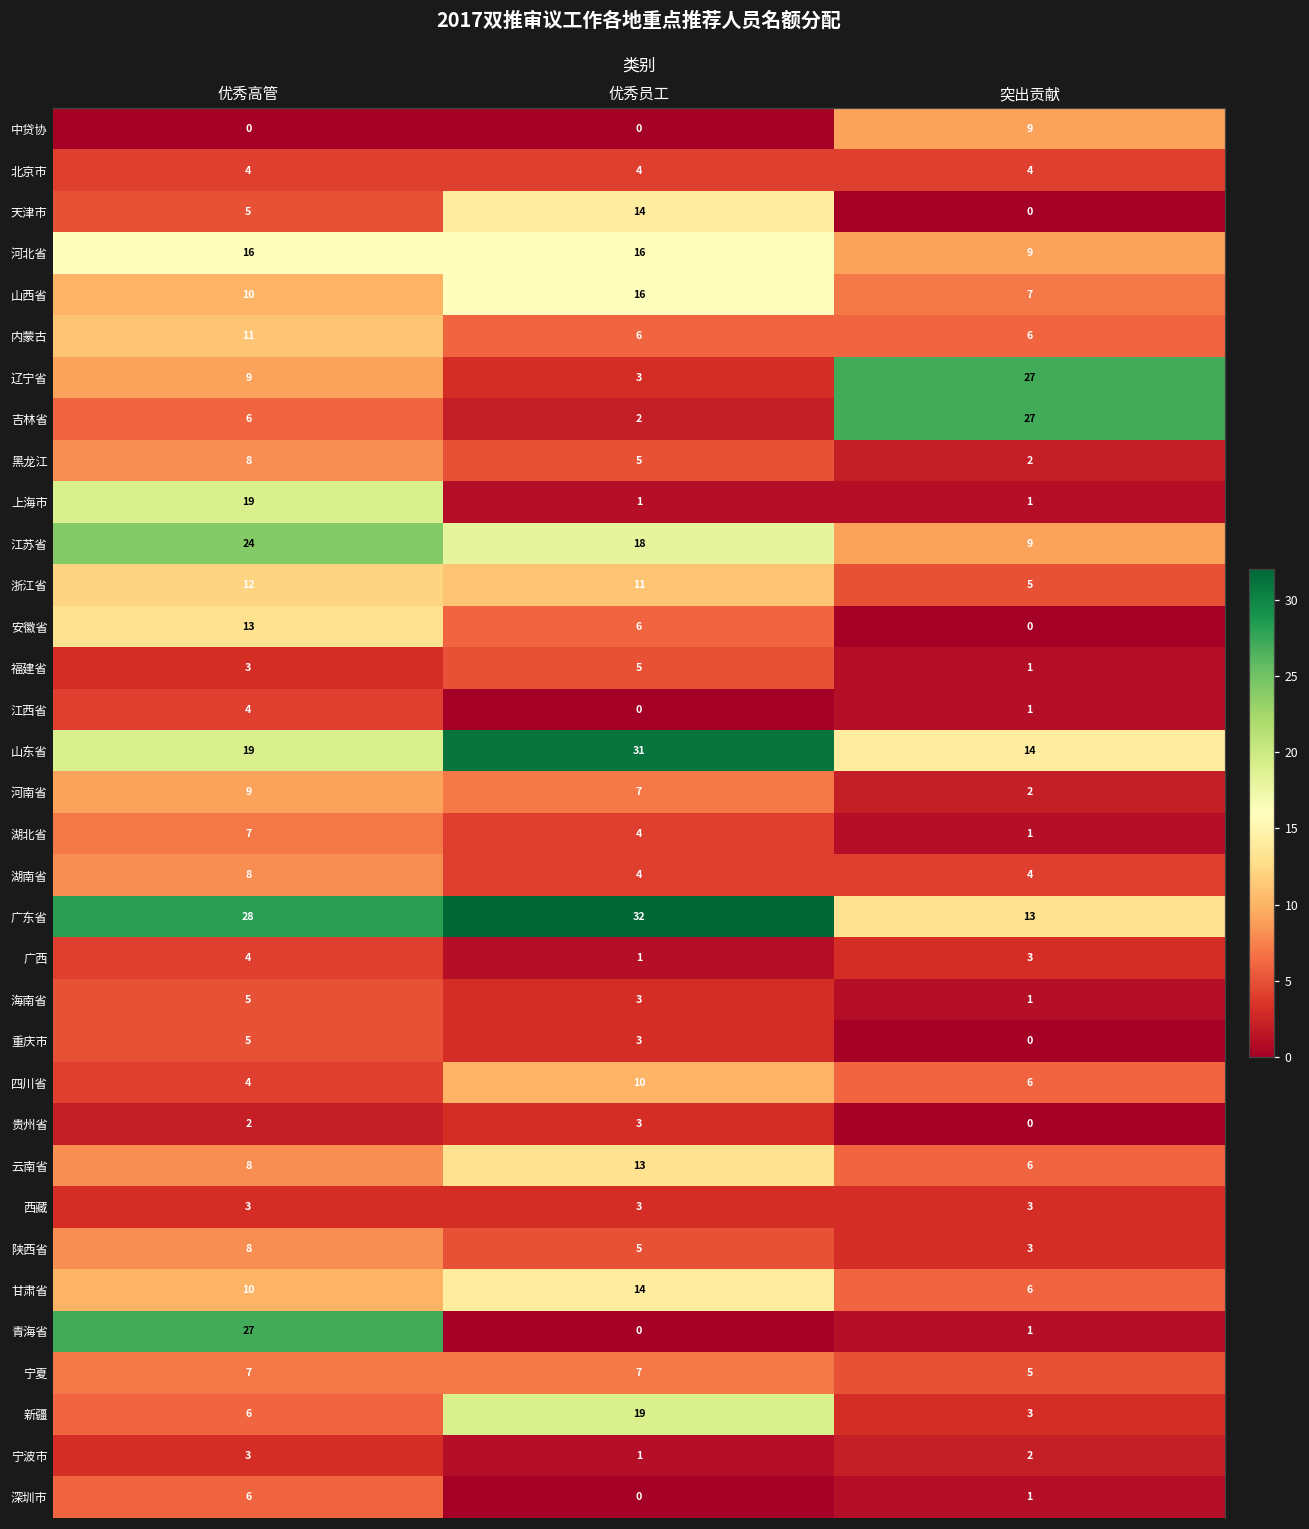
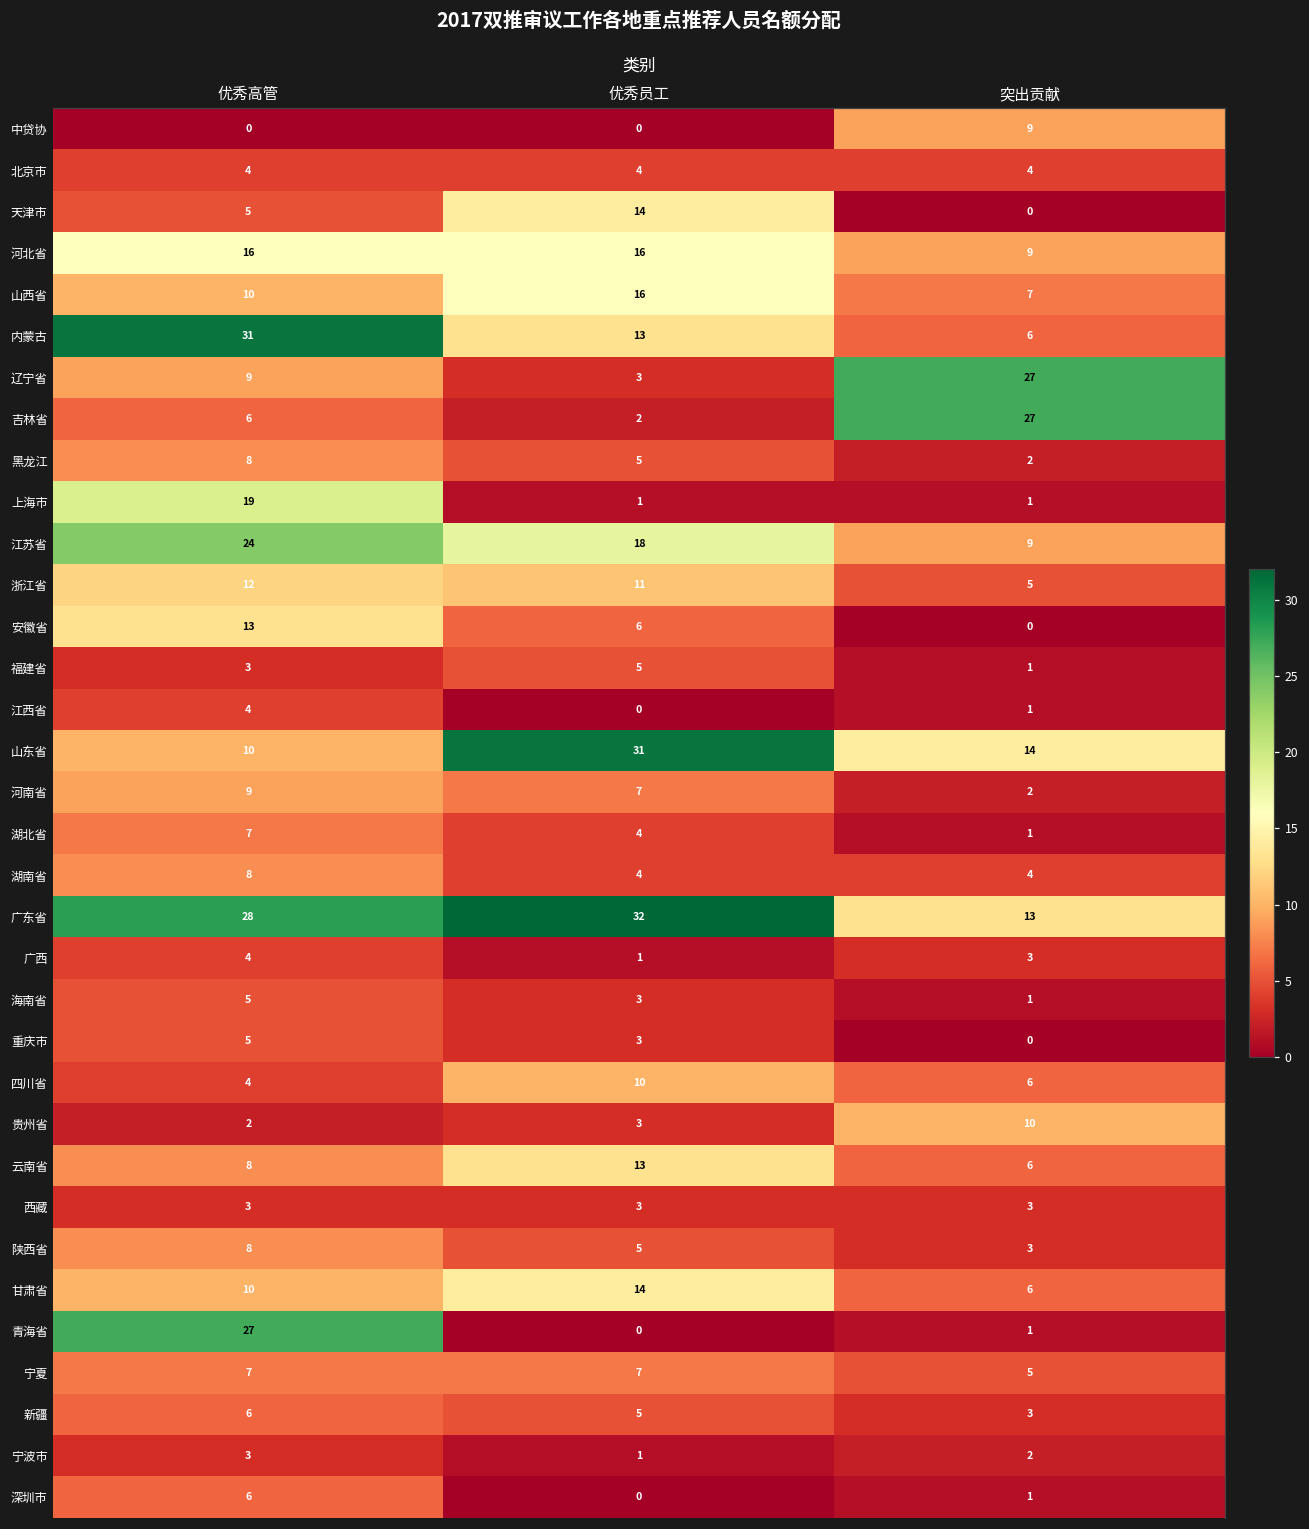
  {
    "中贷协": {
      "优秀高管": 0,
      "优秀员工": 0,
      "突出贡献": 9
    },
    "北京市": {
      "优秀高管": 4,
      "优秀员工": 4,
      "突出贡献": 4
    },
    "天津市": {
      "优秀高管": 5,
      "优秀员工": 14,
      "突出贡献": 0
    },
    "河北省": {
      "优秀高管": 16,
      "优秀员工": 16,
      "突出贡献": 9
    },
    "山西省": {
      "优秀高管": 10,
      "优秀员工": 16,
      "突出贡献": 7
    },
    "内蒙古": {
-     "优秀高管": 11,
-     "优秀员工": 6,
+     "优秀高管": 31,
+     "优秀员工": 13,
      "突出贡献": 6
    },
    "辽宁省": {
      "优秀高管": 9,
      "优秀员工": 3,
      "突出贡献": 27
    },
    "吉林省": {
      "优秀高管": 6,
      "优秀员工": 2,
      "突出贡献": 27
    },
    "黑龙江": {
      "优秀高管": 8,
      "优秀员工": 5,
      "突出贡献": 2
    },
    "上海市": {
      "优秀高管": 19,
      "优秀员工": 1,
      "突出贡献": 1
    },
    "江苏省": {
      "优秀高管": 24,
      "优秀员工": 18,
      "突出贡献": 9
    },
    "浙江省": {
      "优秀高管": 12,
      "优秀员工": 11,
      "突出贡献": 5
    },
    "安徽省": {
      "优秀高管": 13,
      "优秀员工": 6,
      "突出贡献": 0
    },
    "福建省": {
      "优秀高管": 3,
      "优秀员工": 5,
      "突出贡献": 1
    },
    "江西省": {
      "优秀高管": 4,
      "优秀员工": 0,
      "突出贡献": 1
    },
    "山东省": {
-     "优秀高管": 19,
+     "优秀高管": 10,
      "优秀员工": 31,
      "突出贡献": 14
    },
    "河南省": {
      "优秀高管": 9,
      "优秀员工": 7,
      "突出贡献": 2
    },
    "湖北省": {
      "优秀高管": 7,
      "优秀员工": 4,
      "突出贡献": 1
    },
    "湖南省": {
      "优秀高管": 8,
      "优秀员工": 4,
      "突出贡献": 4
    },
    "广东省": {
      "优秀高管": 28,
      "优秀员工": 32,
      "突出贡献": 13
    },
    "广西": {
      "优秀高管": 4,
      "优秀员工": 1,
      "突出贡献": 3
    },
    "海南省": {
      "优秀高管": 5,
      "优秀员工": 3,
      "突出贡献": 1
    },
    "重庆市": {
      "优秀高管": 5,
      "优秀员工": 3,
      "突出贡献": 0
    },
    "四川省": {
      "优秀高管": 4,
      "优秀员工": 10,
      "突出贡献": 6
    },
    "贵州省": {
      "优秀高管": 2,
      "优秀员工": 3,
-     "突出贡献": 0
+     "突出贡献": 10
    },
    "云南省": {
      "优秀高管": 8,
      "优秀员工": 13,
      "突出贡献": 6
    },
    "西藏": {
      "优秀高管": 3,
      "优秀员工": 3,
      "突出贡献": 3
    },
    "陕西省": {
      "优秀高管": 8,
      "优秀员工": 5,
      "突出贡献": 3
    },
    "甘肃省": {
      "优秀高管": 10,
      "优秀员工": 14,
      "突出贡献": 6
    },
    "青海省": {
      "优秀高管": 27,
      "优秀员工": 0,
      "突出贡献": 1
    },
    "宁夏": {
      "优秀高管": 7,
      "优秀员工": 7,
      "突出贡献": 5
    },
    "新疆": {
      "优秀高管": 6,
-     "优秀员工": 19,
+     "优秀员工": 5,
      "突出贡献": 3
    },
    "宁波市": {
      "优秀高管": 3,
      "优秀员工": 1,
      "突出贡献": 2
    },
    "深圳市": {
      "优秀高管": 6,
      "优秀员工": 0,
      "突出贡献": 1
    }
  }
